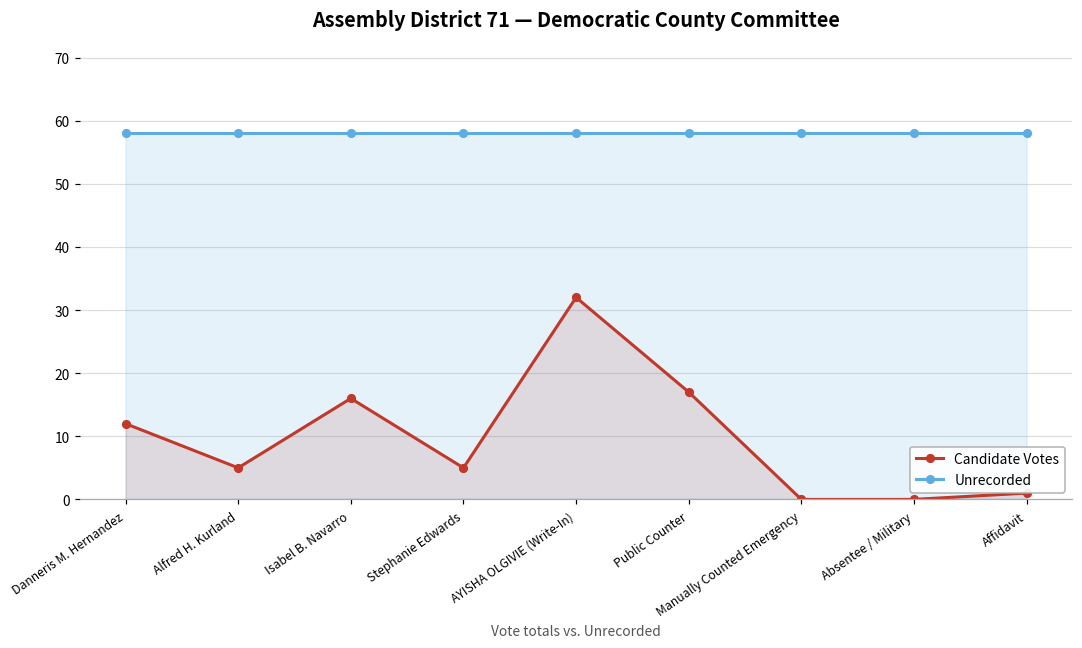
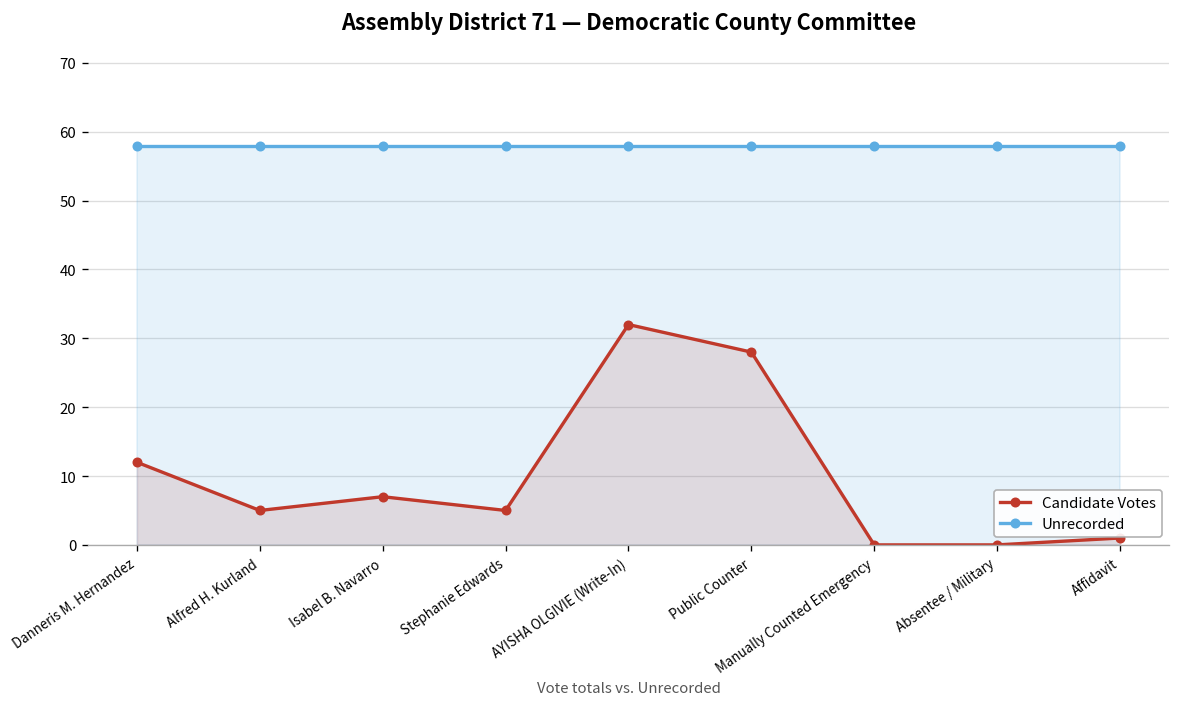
  {
    "Candidate Votes": {
      "Danneris M. Hernandez": 12,
      "Alfred H. Kurland": 5,
-     "Isabel B. Navarro": 16,
+     "Isabel B. Navarro": 7,
      "Stephanie Edwards": 5,
      "AYISHA OLGIVIE (Write-In)": 32,
-     "Public Counter": 17,
+     "Public Counter": 28,
      "Manually Counted Emergency": 0,
      "Absentee / Military": 0,
      "Affidavit": 1
    },
    "Unrecorded": {
      "Danneris M. Hernandez": 58,
      "Alfred H. Kurland": 58,
      "Isabel B. Navarro": 58,
      "Stephanie Edwards": 58,
      "AYISHA OLGIVIE (Write-In)": 58,
      "Public Counter": 58,
      "Manually Counted Emergency": 58,
      "Absentee / Military": 58,
      "Affidavit": 58
    }
  }
